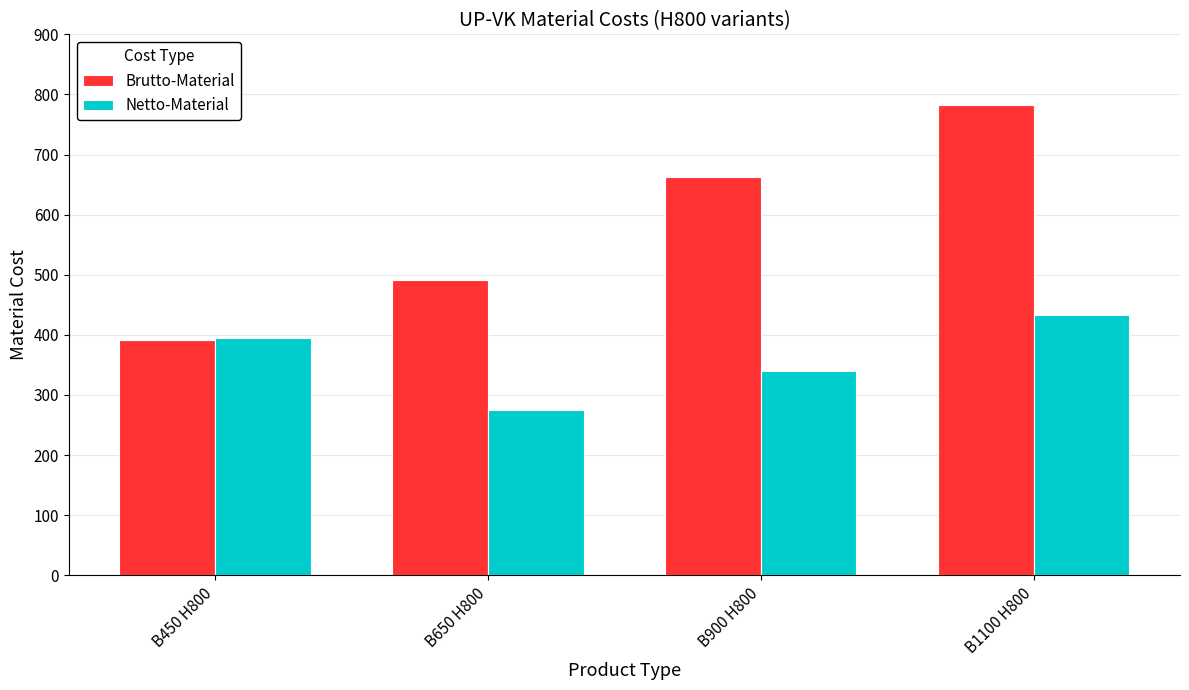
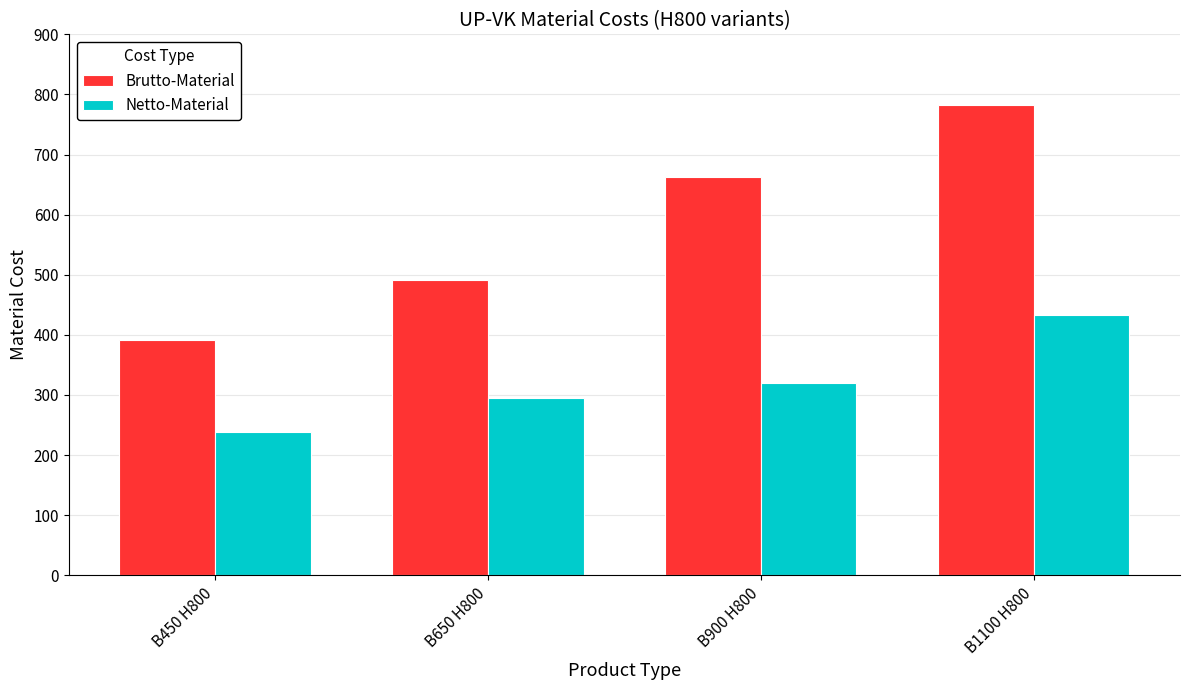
  {
    "Brutto-Material": {
      "B450 H800": 390,
      "B650 H800": 490,
      "B900 H800": 660,
      "B1100 H800": 780
    },
    "Netto-Material": {
-     "B450 H800": 390,
-     "B650 H800": 270,
-     "B900 H800": 340,
+     "B450 H800": 240,
+     "B650 H800": 300,
+     "B900 H800": 320,
      "B1100 H800": 430
    }
  }
